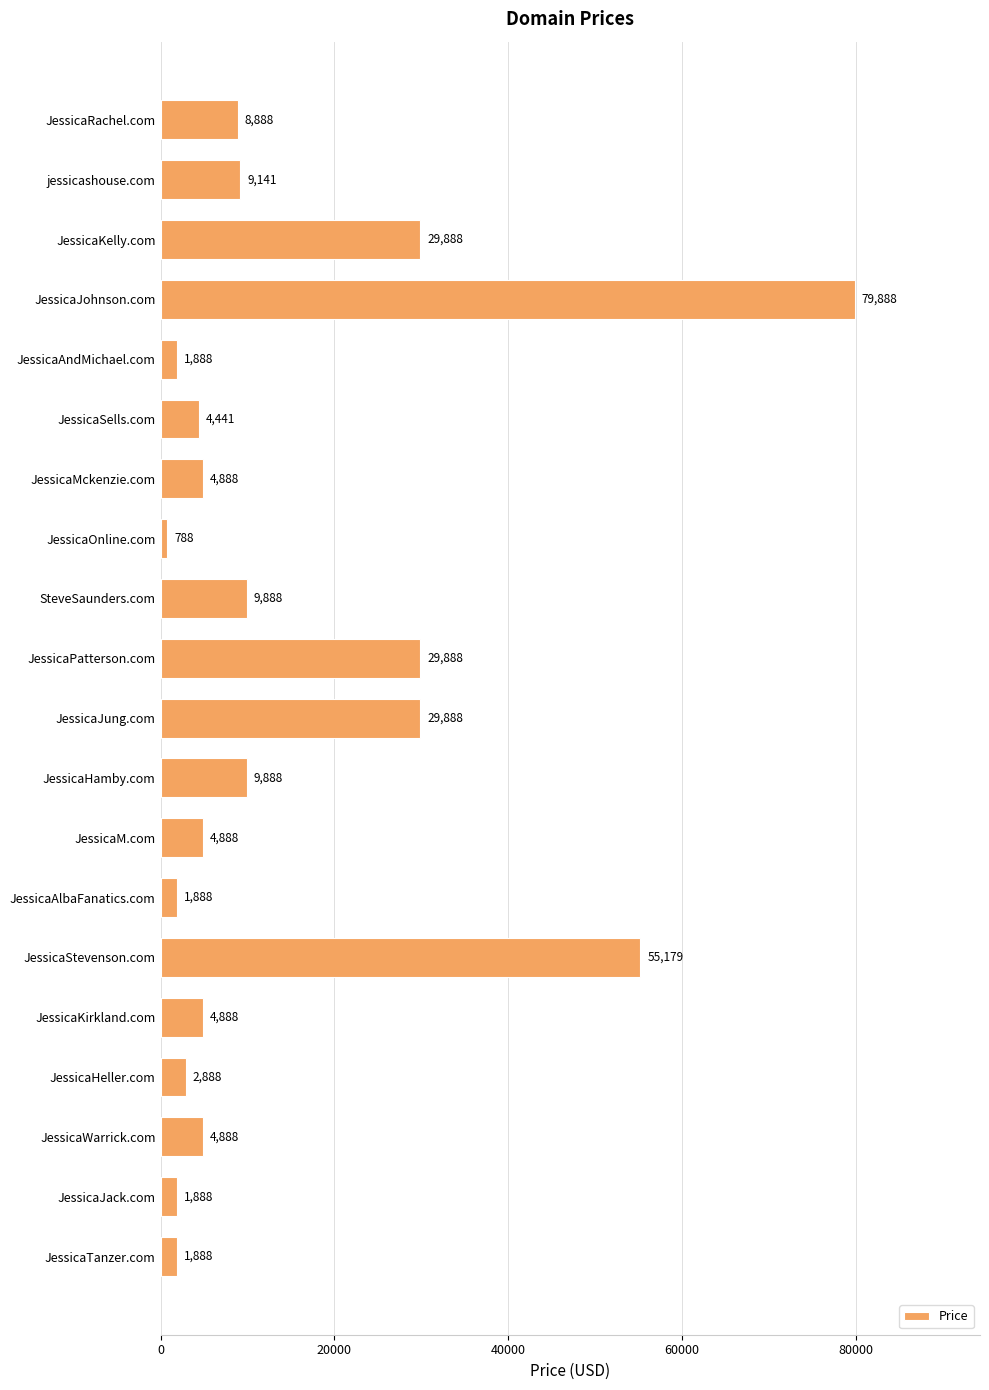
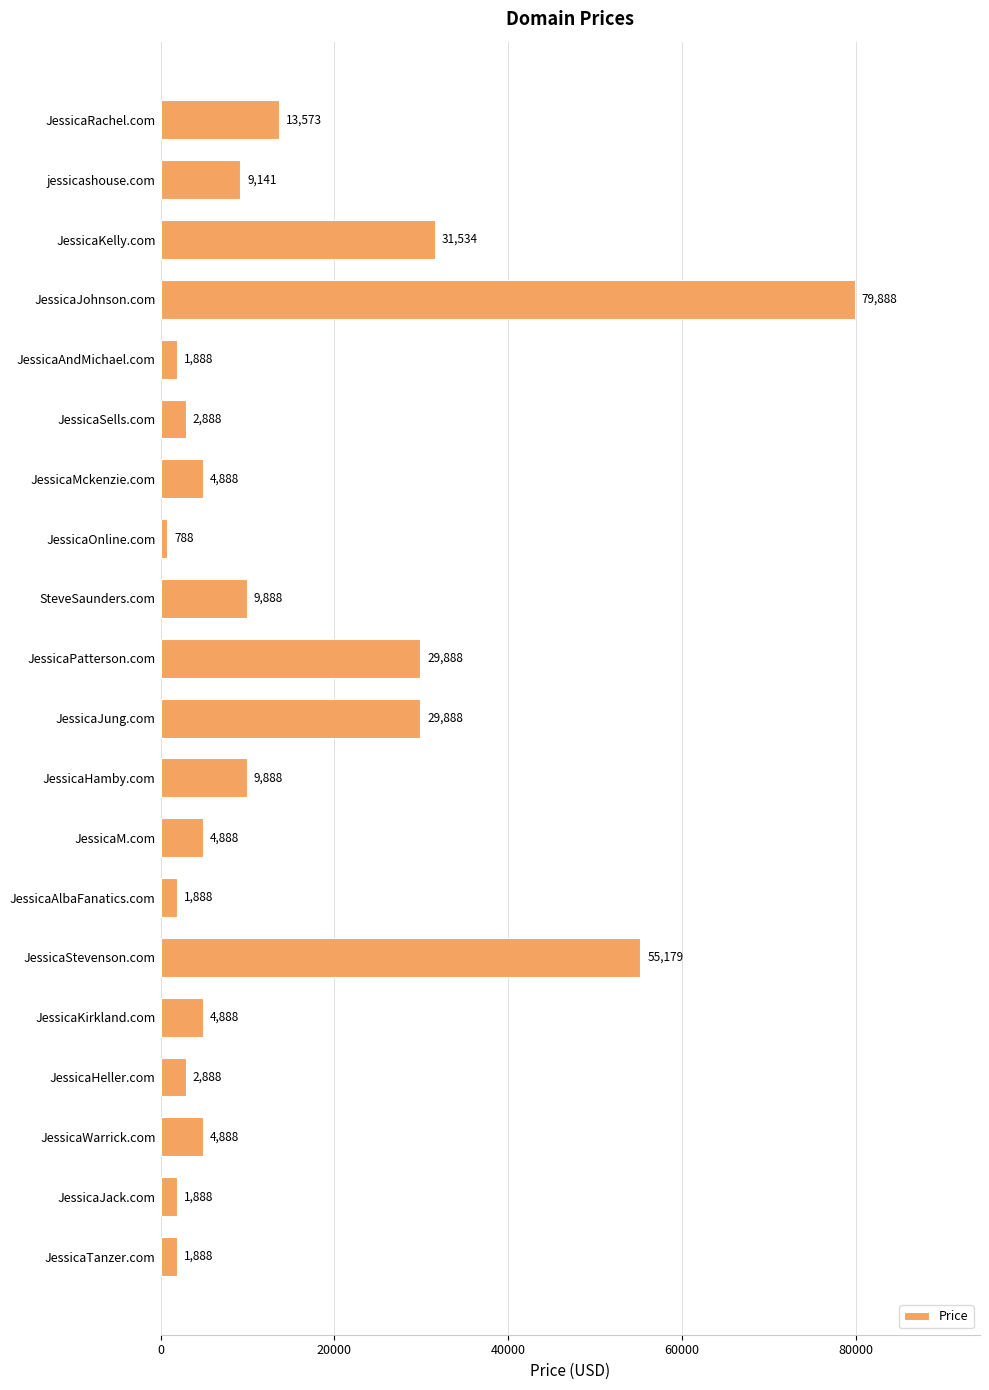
  {
-   "JessicaRachel.com": "8,888",
+   "JessicaRachel.com": "13,573",
    "jessicashouse.com": "9,141",
-   "JessicaKelly.com": "29,888",
+   "JessicaKelly.com": "31,534",
    "JessicaJohnson.com": "79,888",
    "JessicaAndMichael.com": "1,888",
-   "JessicaSells.com": "4,441",
+   "JessicaSells.com": "2,888",
    "JessicaMckenzie.com": "4,888",
    "JessicaOnline.com": "788",
    "SteveSaunders.com": "9,888",
    "JessicaPatterson.com": "29,888",
    "JessicaJung.com": "29,888",
    "JessicaHamby.com": "9,888",
    "JessicaM.com": "4,888",
    "JessicaAlbaFanatics.com": "1,888",
    "JessicaStevenson.com": "55,179",
    "JessicaKirkland.com": "4,888",
    "JessicaHeller.com": "2,888",
    "JessicaWarrick.com": "4,888",
    "JessicaJack.com": "1,888",
    "JessicaTanzer.com": "1,888"
  }
